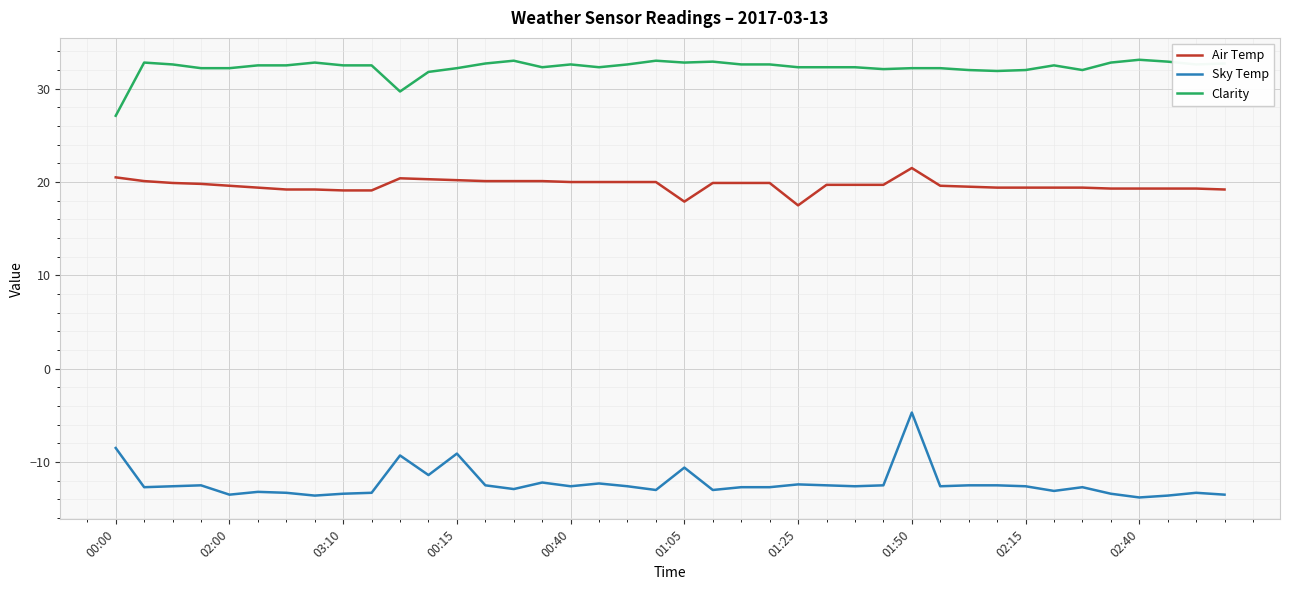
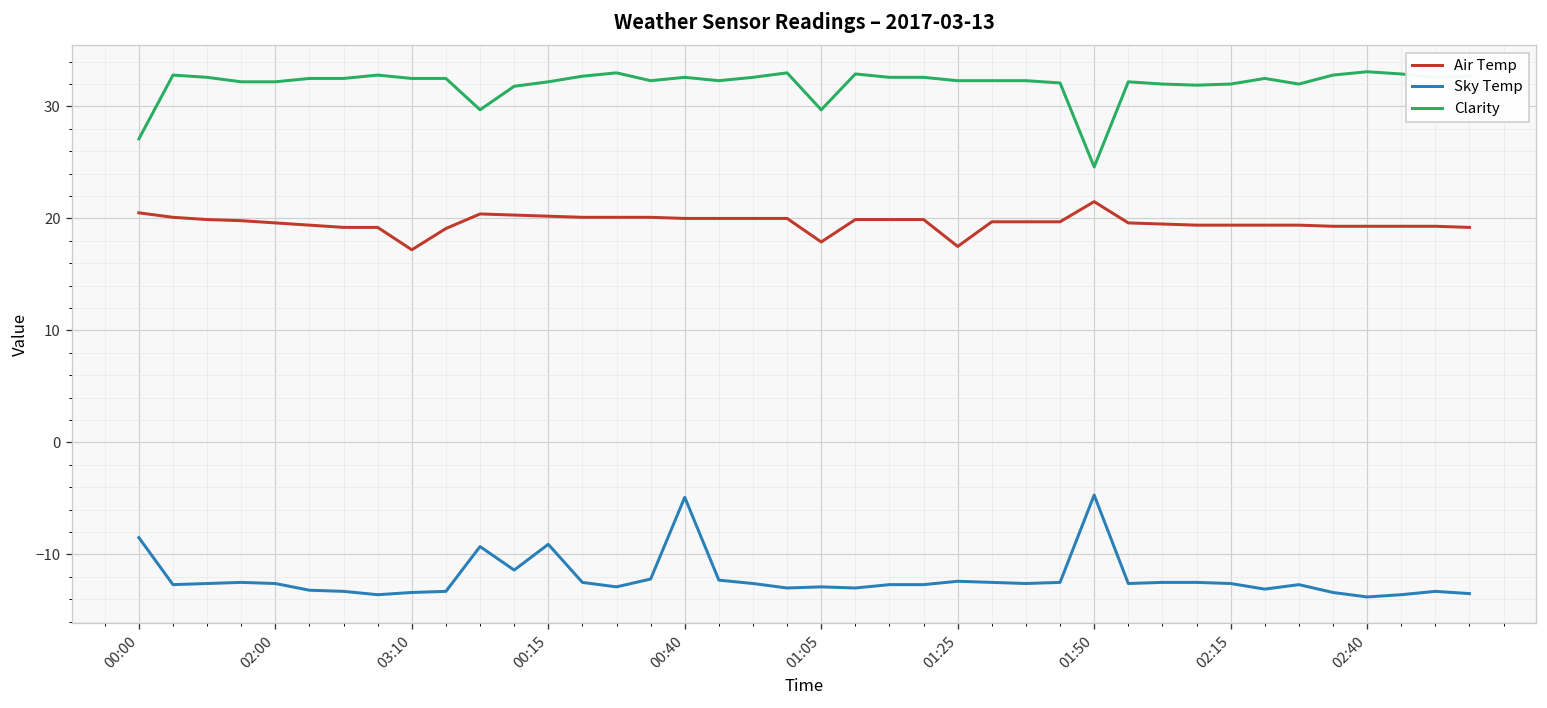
  {
    "Air Temp": {
      "00:00": 21,
      "02:00": 20,
-     "03:10": 19,
+     "03:10": 17,
      "00:15": 20,
      "00:40": 20,
      "01:05": 18,
      "01:25": 18,
      "01:50": 22,
      "02:15": 19,
      "02:40": 19
    },
    "Sky Temp": {
      "00:00": -9,
-     "02:00": -14,
+     "02:00": -13,
      "03:10": -13,
      "00:15": -9,
-     "00:40": -13,
-     "01:05": -11,
+     "00:40": -5,
+     "01:05": -13,
      "01:25": -12,
      "01:50": -5,
      "02:15": -13,
      "02:40": -14
    },
    "Clarity": {
      "00:00": 27,
      "02:00": 32,
      "03:10": 33,
      "00:15": 32,
      "00:40": 33,
-     "01:05": 33,
+     "01:05": 30,
      "01:25": 32,
-     "01:50": 32,
+     "01:50": 25,
      "02:15": 32,
      "02:40": 33
    }
  }
